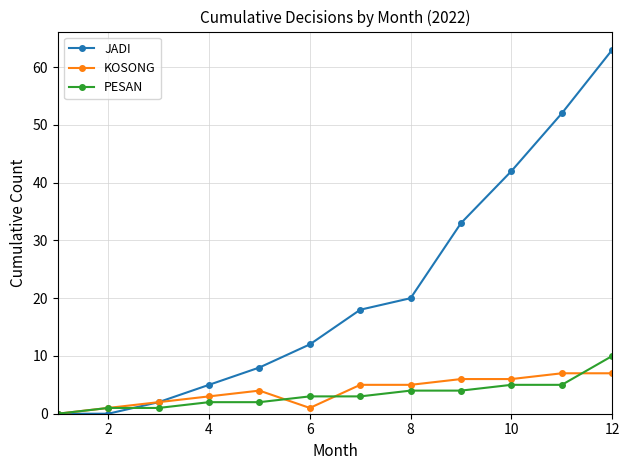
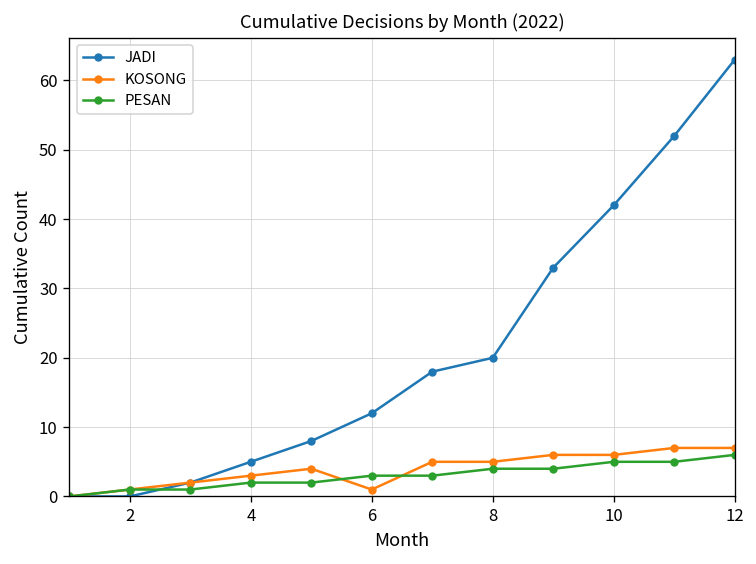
  {
    "JADI": {
      "2": 0,
      "4": 5,
      "6": 12,
      "8": 20,
      "10": 42,
      "12": 63
    },
    "KOSONG": {
      "4": 3,
      "6": 1,
      "8": 5,
      "10": 6,
      "12": 7
    },
    "PESAN": {
      "4": 2,
      "6": 3,
      "8": 4,
      "10": 5,
-     "12": 10
+     "12": 6
    }
  }
